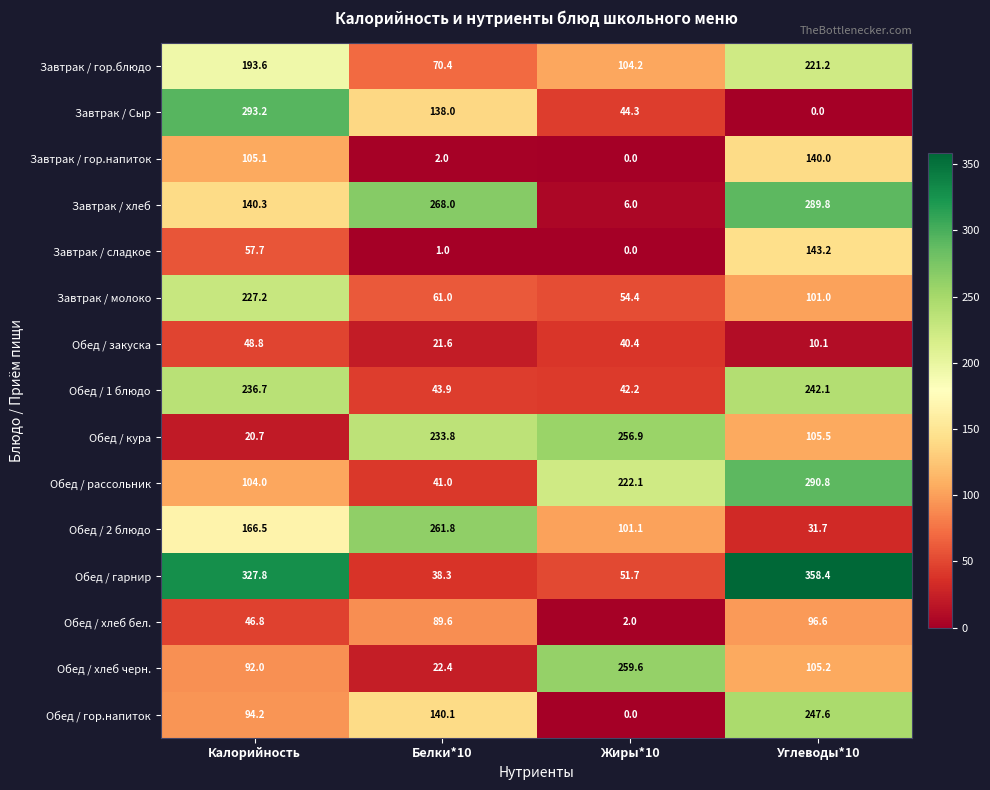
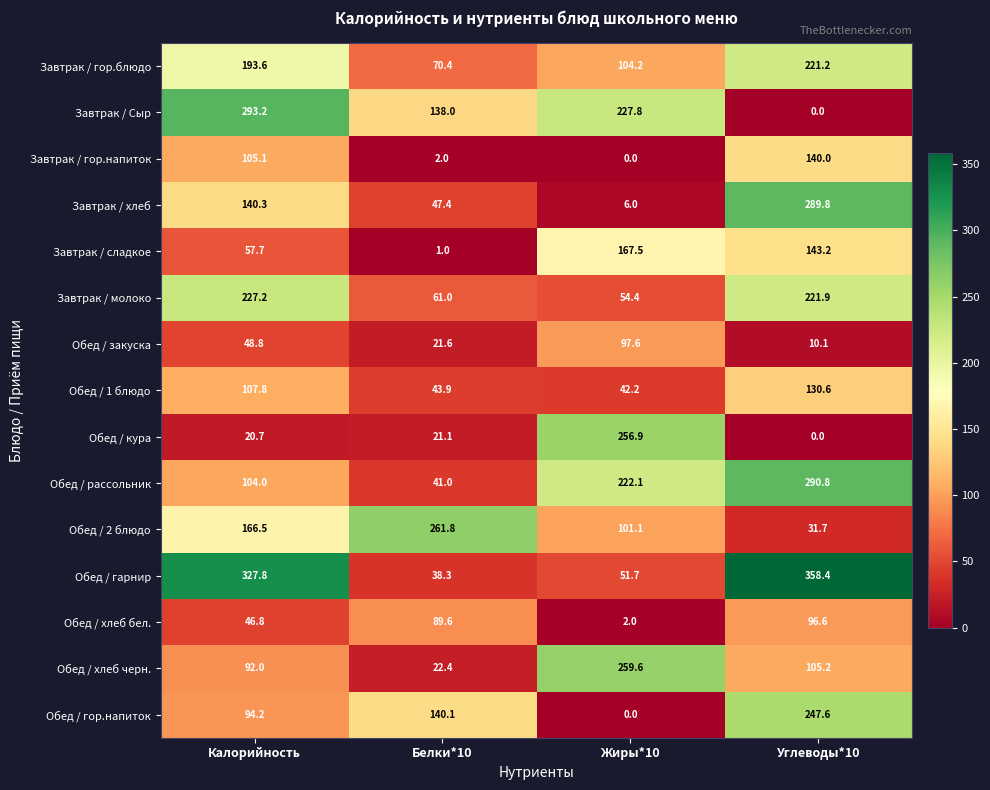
  {
    "Завтрак / гор.блюдо": {
      "Калорийность": 193.6,
      "Белки*10": 70.4,
      "Жиры*10": 104.2,
      "Углеводы*10": 221.2
    },
    "Завтрак / Сыр": {
      "Калорийность": 293.2,
      "Белки*10": 138.0,
-     "Жиры*10": 44.3,
+     "Жиры*10": 227.8,
      "Углеводы*10": 0.0
    },
    "Завтрак / гор.напиток": {
      "Калорийность": 105.1,
      "Белки*10": 2.0,
      "Жиры*10": 0.0,
      "Углеводы*10": 140.0
    },
    "Завтрак / хлеб": {
      "Калорийность": 140.3,
-     "Белки*10": 268.0,
+     "Белки*10": 47.4,
      "Жиры*10": 6.0,
      "Углеводы*10": 289.8
    },
    "Завтрак / сладкое": {
      "Калорийность": 57.7,
      "Белки*10": 1.0,
-     "Жиры*10": 0.0,
+     "Жиры*10": 167.5,
      "Углеводы*10": 143.2
    },
    "Завтрак / молоко": {
      "Калорийность": 227.2,
      "Белки*10": 61.0,
      "Жиры*10": 54.4,
-     "Углеводы*10": 101.0
+     "Углеводы*10": 221.9
    },
    "Обед / закуска": {
      "Калорийность": 48.8,
      "Белки*10": 21.6,
-     "Жиры*10": 40.4,
+     "Жиры*10": 97.6,
      "Углеводы*10": 10.1
    },
    "Обед / 1 блюдо": {
-     "Калорийность": 236.7,
+     "Калорийность": 107.8,
      "Белки*10": 43.9,
      "Жиры*10": 42.2,
-     "Углеводы*10": 242.1
+     "Углеводы*10": 130.6
    },
    "Обед / кура": {
      "Калорийность": 20.7,
-     "Белки*10": 233.8,
+     "Белки*10": 21.1,
      "Жиры*10": 256.9,
-     "Углеводы*10": 105.5
+     "Углеводы*10": 0.0
    },
    "Обед / рассольник": {
      "Калорийность": 104.0,
      "Белки*10": 41.0,
      "Жиры*10": 222.1,
      "Углеводы*10": 290.8
    },
    "Обед / 2 блюдо": {
      "Калорийность": 166.5,
      "Белки*10": 261.8,
      "Жиры*10": 101.1,
      "Углеводы*10": 31.7
    },
    "Обед / гарнир": {
      "Калорийность": 327.8,
      "Белки*10": 38.3,
      "Жиры*10": 51.7,
      "Углеводы*10": 358.4
    },
    "Обед / хлеб бел.": {
      "Калорийность": 46.8,
      "Белки*10": 89.6,
      "Жиры*10": 2.0,
      "Углеводы*10": 96.6
    },
    "Обед / хлеб черн.": {
      "Калорийность": 92.0,
      "Белки*10": 22.4,
      "Жиры*10": 259.6,
      "Углеводы*10": 105.2
    },
    "Обед / гор.напиток": {
      "Калорийность": 94.2,
      "Белки*10": 140.1,
      "Жиры*10": 0.0,
      "Углеводы*10": 247.6
    }
  }
